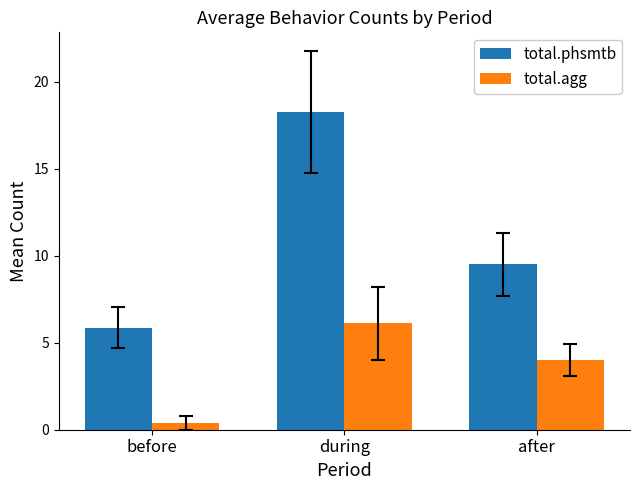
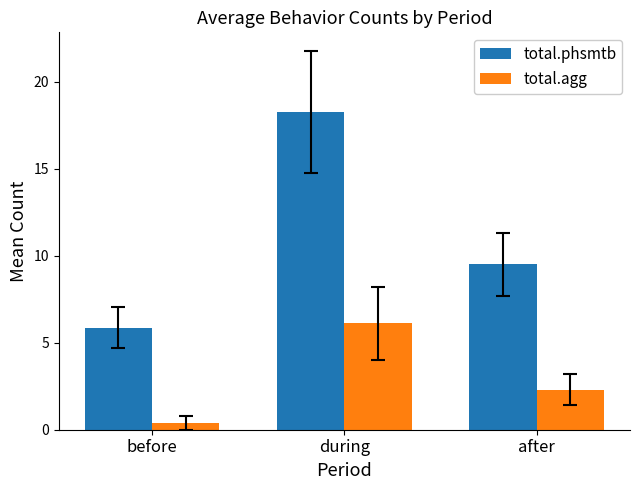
  {
    "total.agg": {
      "before": 0.4,
      "during": 6.1,
-     "after": 4.0
+     "after": 2.3
    }
  }
